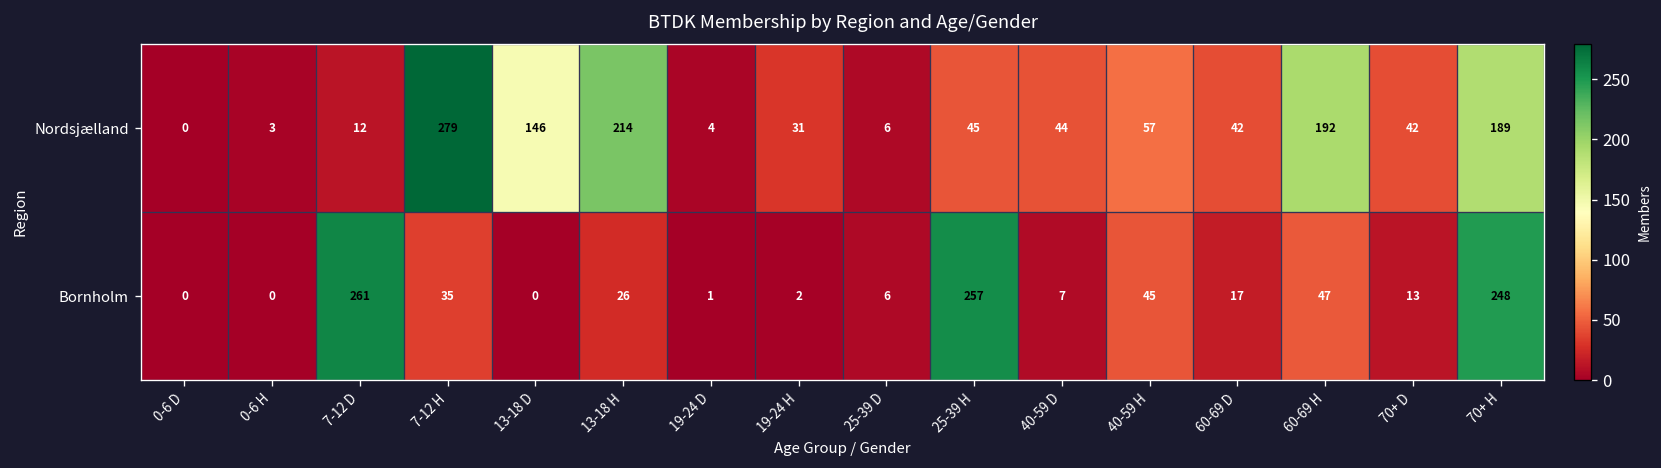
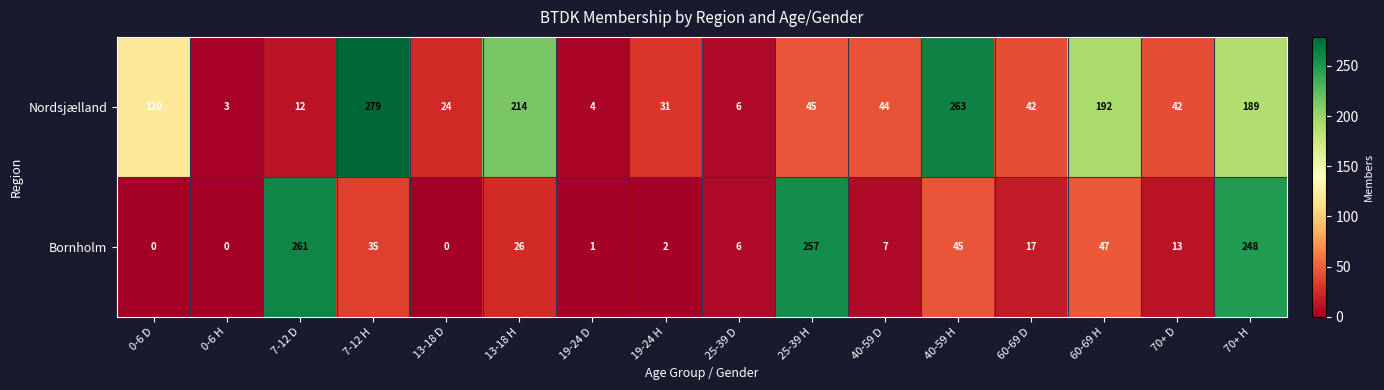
  {
    "Nordsjælland": {
-     "0-6 D": 0,
+     "0-6 D": 120,
      "0-6 H": 3,
      "7-12 D": 12,
      "7-12 H": 279,
-     "13-18 D": 146,
+     "13-18 D": 24,
      "13-18 H": 214,
      "19-24 D": 4,
      "19-24 H": 31,
      "25-39 D": 6,
      "25-39 H": 45,
      "40-59 D": 44,
-     "40-59 H": 57,
+     "40-59 H": 263,
      "60-69 D": 42,
      "60-69 H": 192,
      "70+ D": 42,
      "70+ H": 189
    },
    "Bornholm": {
      "0-6 D": 0,
      "0-6 H": 0,
      "7-12 D": 261,
      "7-12 H": 35,
      "13-18 D": 0,
      "13-18 H": 26,
      "19-24 D": 1,
      "19-24 H": 2,
      "25-39 D": 6,
      "25-39 H": 257,
      "40-59 D": 7,
      "40-59 H": 45,
      "60-69 D": 17,
      "60-69 H": 47,
      "70+ D": 13,
      "70+ H": 248
    }
  }
